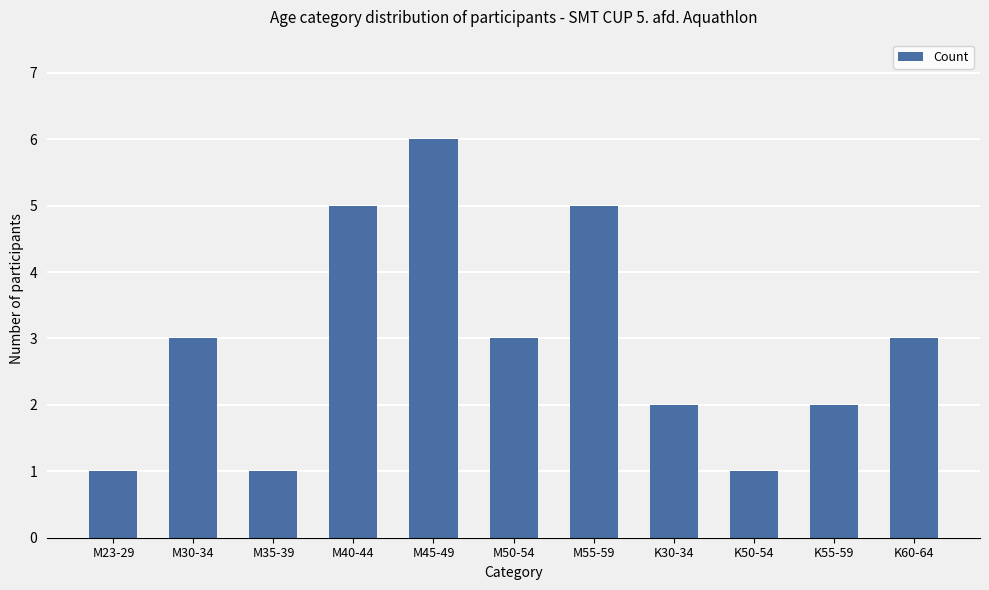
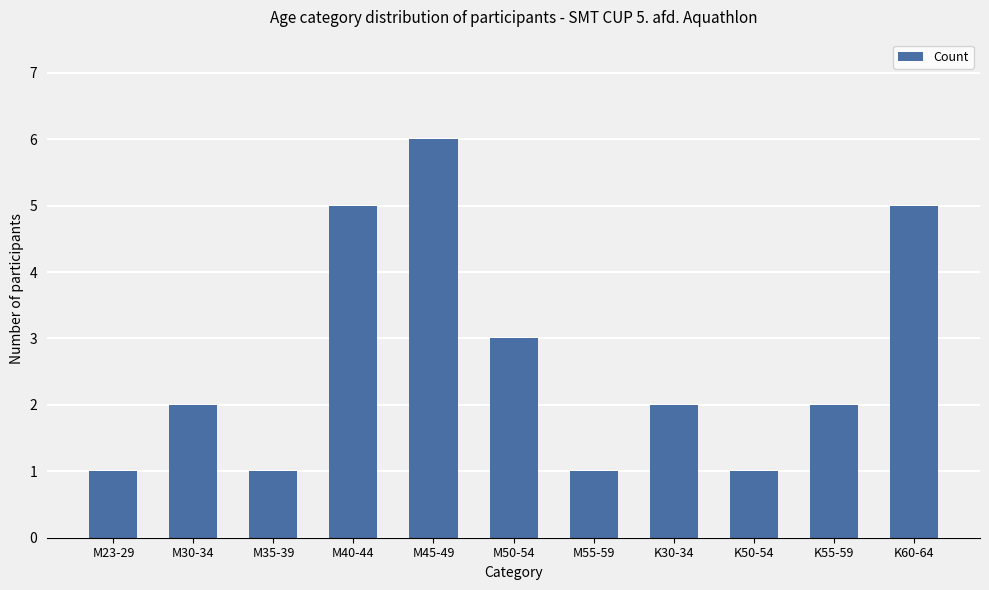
  {
    "M23-29": 1,
-   "M30-34": 3,
+   "M30-34": 2,
    "M35-39": 1,
    "M40-44": 5,
    "M45-49": 6,
    "M50-54": 3,
-   "M55-59": 5,
+   "M55-59": 1,
    "K30-34": 2,
    "K50-54": 1,
    "K55-59": 2,
-   "K60-64": 3
+   "K60-64": 5
  }
